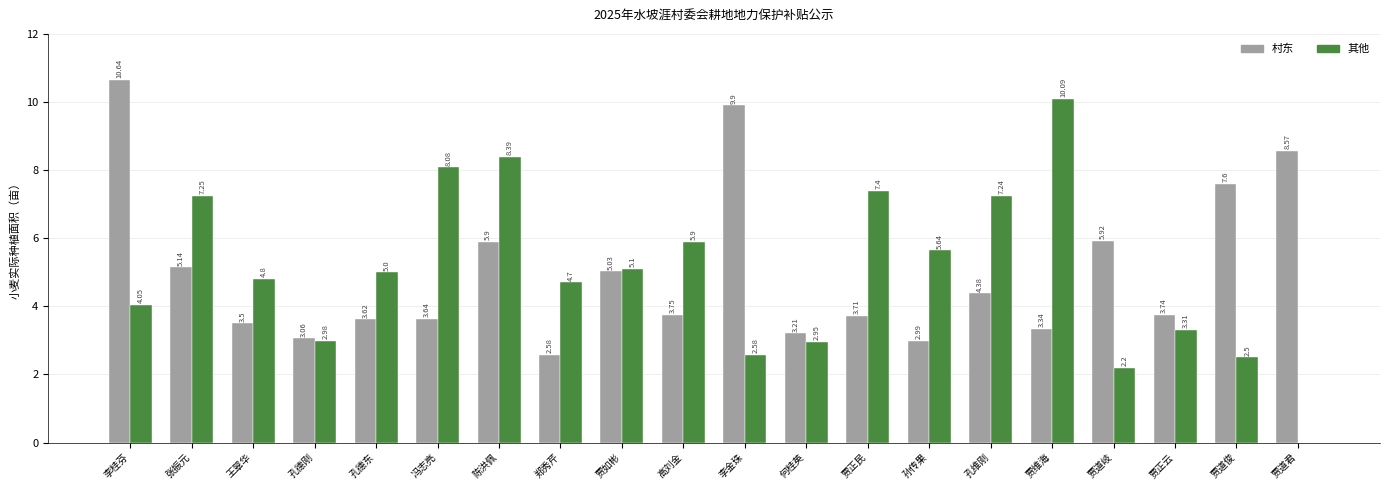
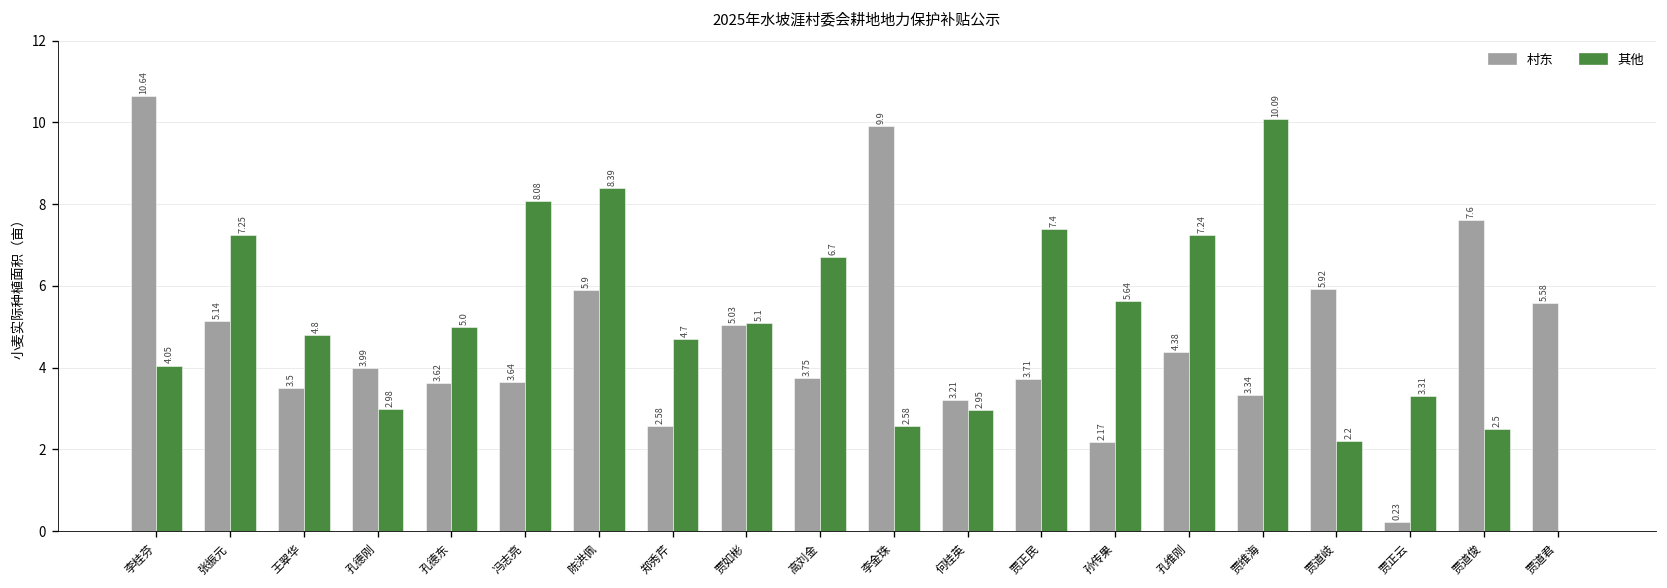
  {
    "村东": {
      "李桂芬": 10.64,
      "张振元": 5.14,
      "王翠华": 3.5,
-     "孔德刚": 3.06,
+     "孔德刚": 3.99,
      "孔德东": 3.62,
      "冯志亮": 3.64,
      "陈洪佩": 5.9,
      "郑秀芹": 2.58,
      "贾如彬": 5.03,
      "高刘金": 3.75,
      "李金珠": 9.9,
      "何桂英": 3.21,
      "贾正民": 3.71,
-     "孙传果": 2.99,
+     "孙传果": 2.17,
      "孔维刚": 4.38,
      "贾维海": 3.34,
      "贾道岐": 5.92,
-     "贾正云": 3.74,
+     "贾正云": 0.23,
      "贾道俊": 7.6,
-     "贾道君": 8.57
+     "贾道君": 5.58
    },
    "其他": {
      "李桂芬": 4.05,
      "张振元": 7.25,
      "王翠华": 4.8,
      "孔德刚": 2.98,
      "孔德东": 5.0,
      "冯志亮": 8.08,
      "陈洪佩": 8.39,
      "郑秀芹": 4.7,
      "贾如彬": 5.1,
-     "高刘金": 5.9,
+     "高刘金": 6.7,
      "李金珠": 2.58,
      "何桂英": 2.95,
      "贾正民": 7.4,
      "孙传果": 5.64,
      "孔维刚": 7.24,
      "贾维海": 10.09,
      "贾道岐": 2.2,
      "贾正云": 3.31,
      "贾道俊": 2.5
    }
  }
